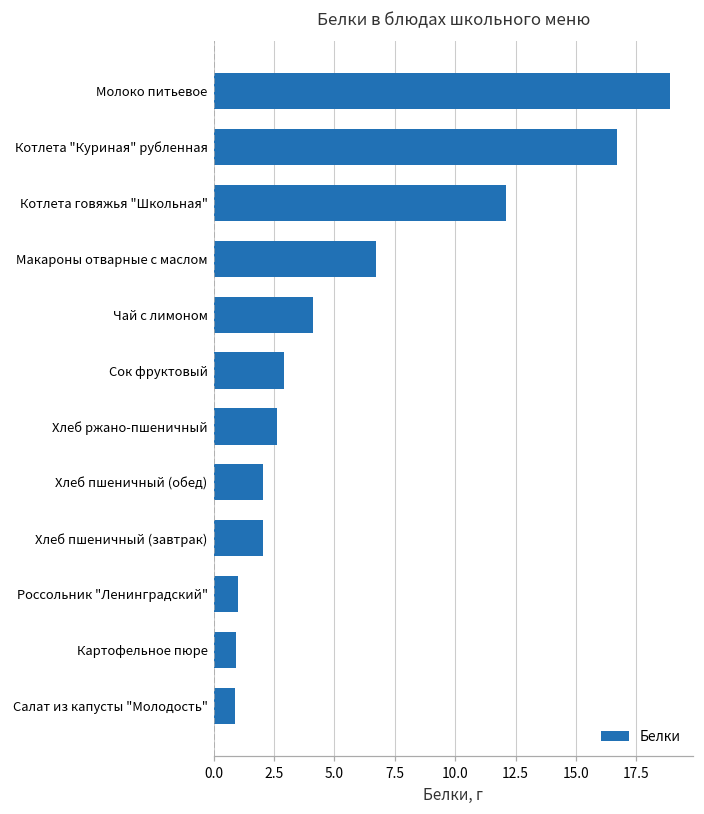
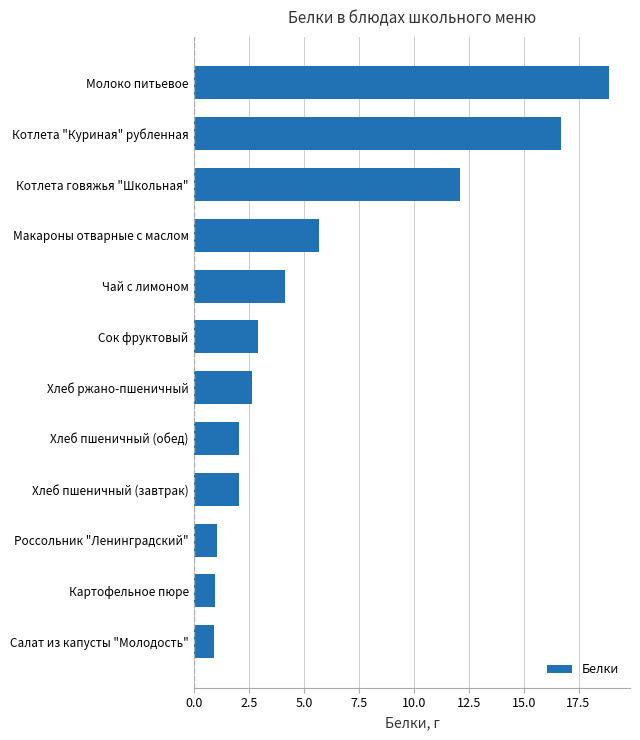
  {
    "Молоко питьевое": 18.9,
    "Котлета \"Куриная\" рубленная": 16.7,
    "Котлета говяжья \"Школьная\"": 12.1,
-   "Макароны отварные с маслом": 6.7,
+   "Макароны отварные с маслом": 5.7,
    "Чай с лимоном": 4.1,
    "Сок фруктовый": 2.9,
    "Хлеб ржано-пшеничный": 2.6,
    "Хлеб пшеничный (обед)": 2.0,
    "Хлеб пшеничный (завтрак)": 2.0,
    "Россольник \"Ленинградский\"": 1.0,
    "Картофельное пюре": 0.9,
    "Салат из капусты \"Молодость\"": 0.9
  }
